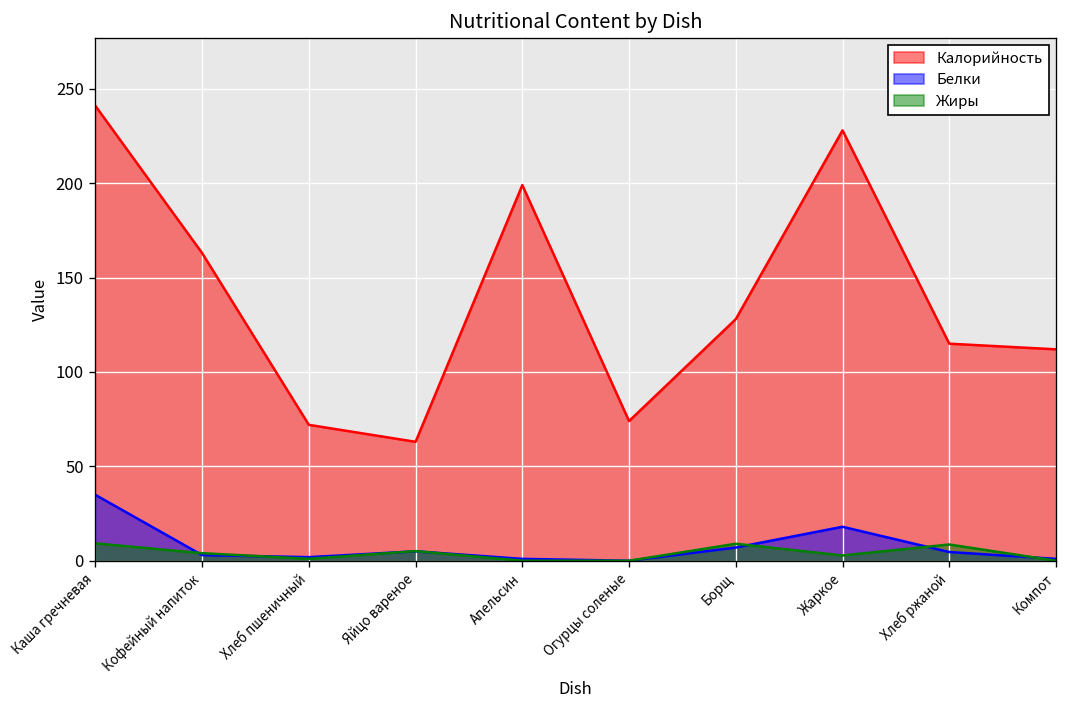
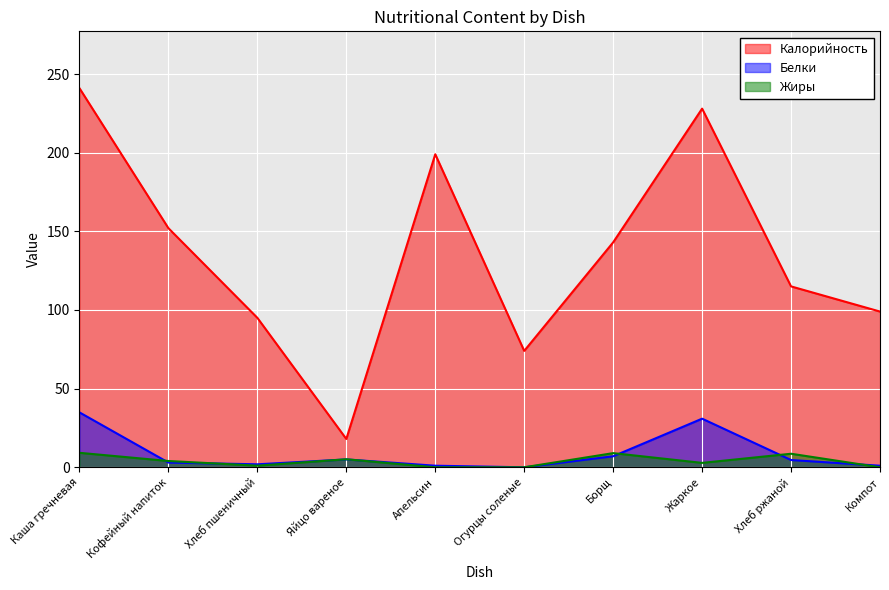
  {
    "Калорийность": {
      "Каша гречневая": 241,
-     "Кофейный напиток": 163,
-     "Хлеб пшеничный": 72,
-     "Яйцо вареное": 63,
+     "Кофейный напиток": 152,
+     "Хлеб пшеничный": 95,
+     "Яйцо вареное": 18,
      "Апельсин": 199,
      "Огурцы соленые": 74,
-     "Борщ": 128,
+     "Борщ": 143,
      "Жаркое": 228,
      "Хлеб ржаной": 115,
-     "Компот": 112
+     "Компот": 99
    },
    "Белки": {
      "Каша гречневая": 35,
      "Борщ": 7,
-     "Жаркое": 18,
+     "Жаркое": 31,
      "Хлеб ржаной": 5
    },
    "Жиры": {
      "Каша гречневая": 9,
      "Борщ": 9,
      "Жаркое": 3,
      "Хлеб ржаной": 9
    }
  }
